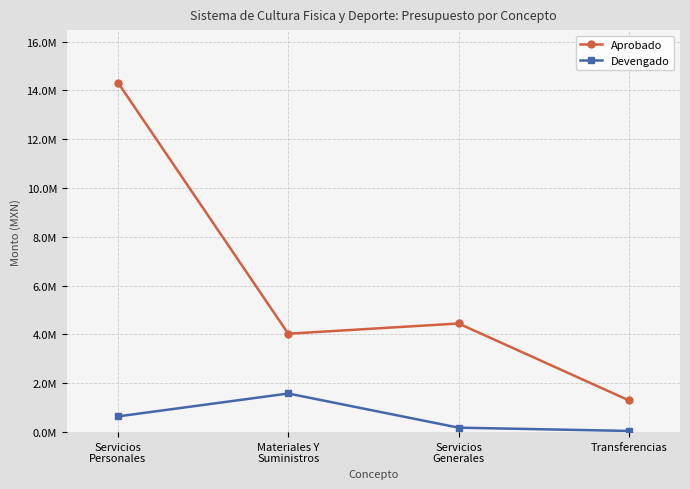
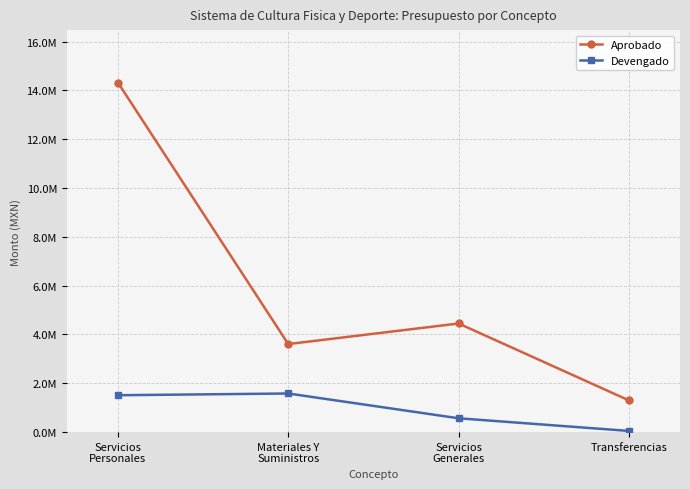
  {
    "Aprobado": {
      "Servicios Personales": 14300000,
-     "Materiales Y Suministros": 4000000,
+     "Materiales Y Suministros": 3600000,
      "Servicios Generales": 4400000,
      "Transferencias": 1300000
    },
    "Devengado": {
-     "Servicios Personales": 600000,
+     "Servicios Personales": 1500000,
      "Materiales Y Suministros": 1600000,
-     "Servicios Generales": 200000,
+     "Servicios Generales": 600000,
      "Transferencias": 0
    }
  }
